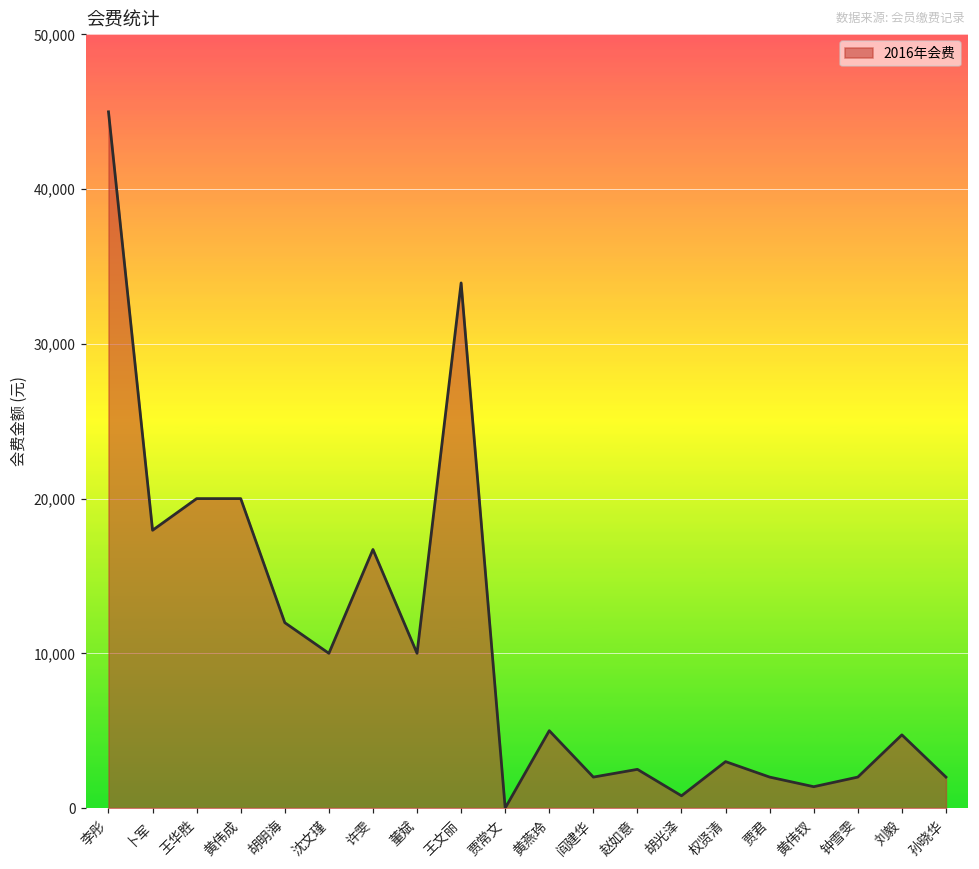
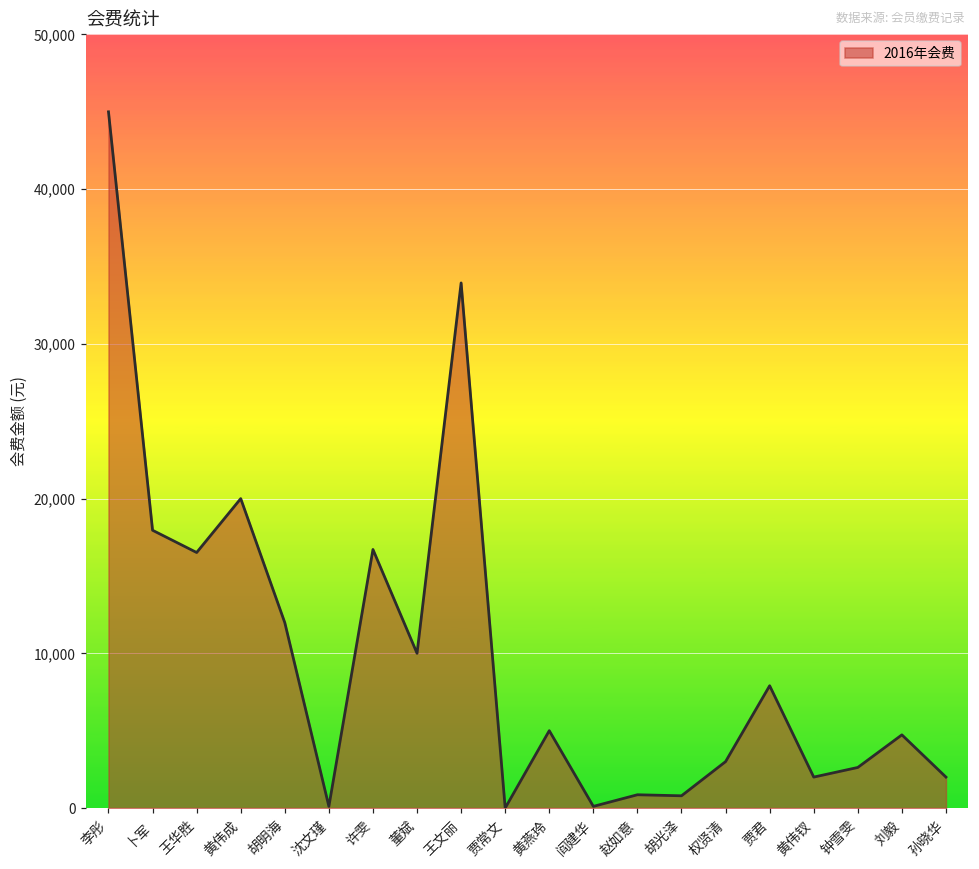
  {
    "李彤": "45,000",
    "卜军": "18,000",
-   "王华胜": "20,000",
+   "王华胜": "16,500",
    "黄伟成": "20,000",
    "胡明海": "12,000",
-   "沈文瑾": "10,000",
+   "沈文瑾": "100",
    "许雯": "16,700",
    "董斌": "10,000",
    "王文丽": "33,900",
    "贾常文": "0",
    "黄燕玲": "5,000",
-   "阎建华": "2,000",
-   "赵如意": "2,500",
+   "阎建华": "100",
+   "赵如意": "900",
    "胡光泽": "800",
    "权贤清": "3,000",
-   "贾君": "2,000",
-   "黄伟钗": "1,400",
-   "钟雪雯": "2,000",
+   "贾君": "7,900",
+   "黄伟钗": "2,000",
+   "钟雪雯": "2,600",
    "刘毅": "4,700",
    "孙晓华": "2,000"
  }
